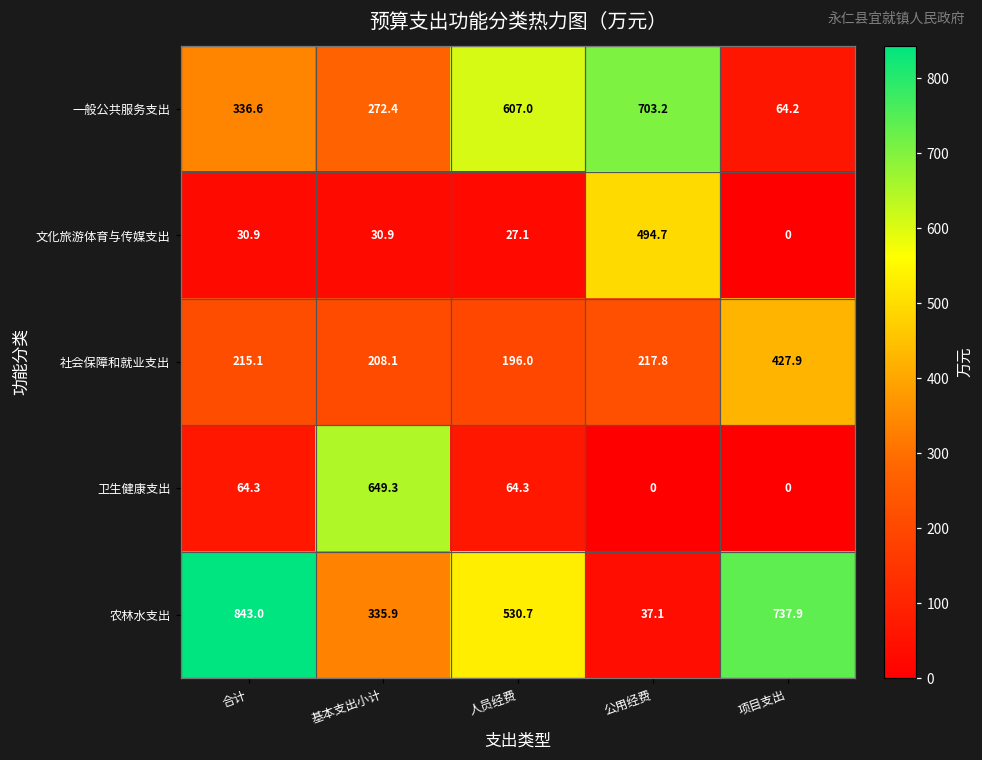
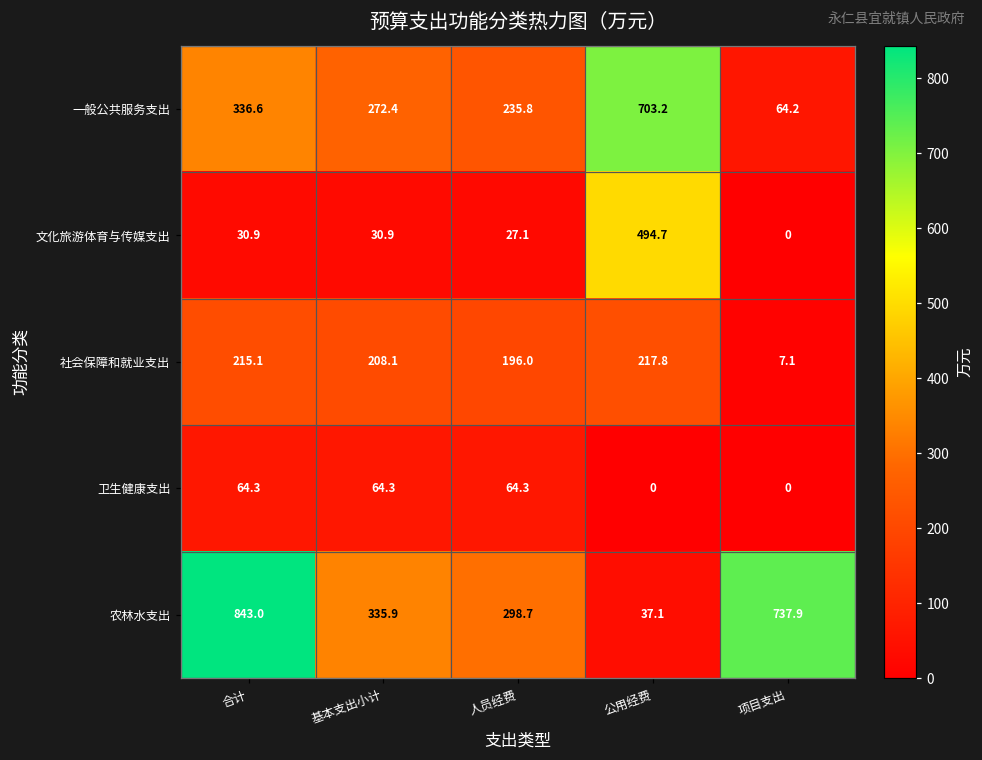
  {
    "一般公共服务支出": {
      "合计": 336.6,
      "基本支出小计": 272.4,
-     "人员经费": 607.0,
+     "人员经费": 235.8,
      "公用经费": 703.2,
      "项目支出": 64.2
    },
    "文化旅游体育与传媒支出": {
      "合计": 30.9,
      "基本支出小计": 30.9,
      "人员经费": 27.1,
      "公用经费": 494.7,
      "项目支出": 0
    },
    "社会保障和就业支出": {
      "合计": 215.1,
      "基本支出小计": 208.1,
      "人员经费": 196.0,
      "公用经费": 217.8,
-     "项目支出": 427.9
+     "项目支出": 7.1
    },
    "卫生健康支出": {
      "合计": 64.3,
-     "基本支出小计": 649.3,
+     "基本支出小计": 64.3,
      "人员经费": 64.3,
      "公用经费": 0,
      "项目支出": 0
    },
    "农林水支出": {
      "合计": 843.0,
      "基本支出小计": 335.9,
-     "人员经费": 530.7,
+     "人员经费": 298.7,
      "公用经费": 37.1,
      "项目支出": 737.9
    }
  }
